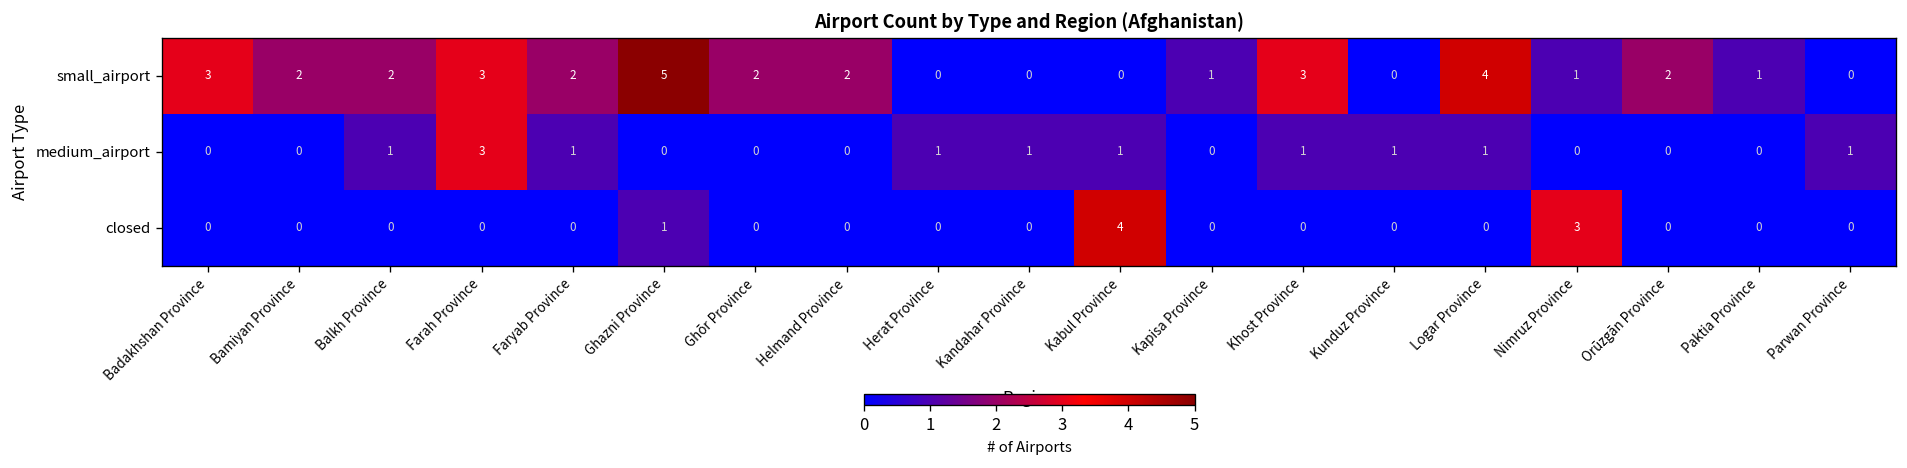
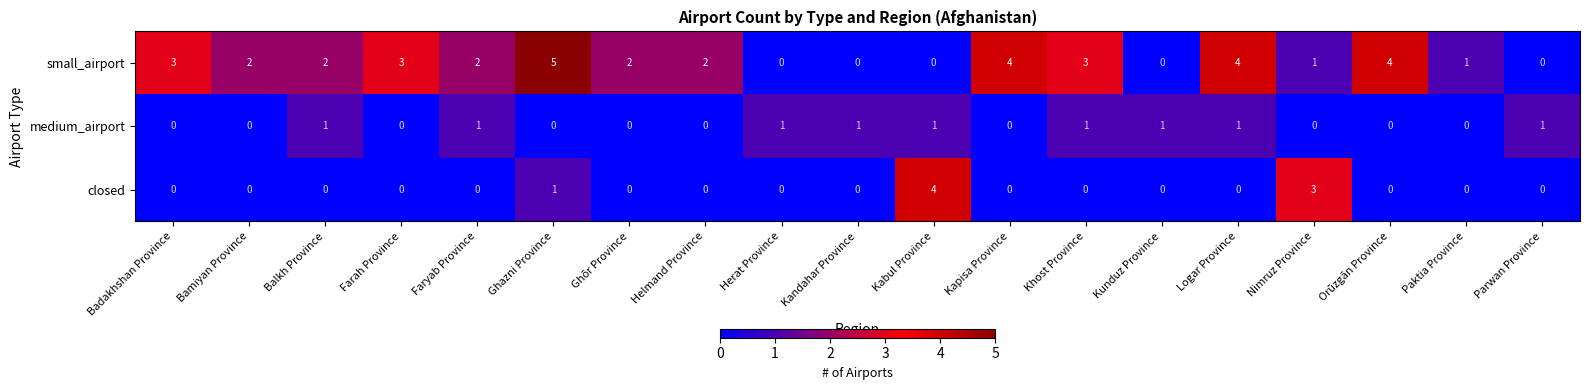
  {
    "small_airport": {
      "Badakhshan Province": 3,
      "Bamiyan Province": 2,
      "Balkh Province": 2,
      "Farah Province": 3,
      "Faryab Province": 2,
      "Ghazni Province": 5,
      "Ghōr Province": 2,
      "Helmand Province": 2,
      "Herat Province": 0,
      "Kandahar Province": 0,
      "Kabul Province": 0,
-     "Kapisa Province": 1,
+     "Kapisa Province": 4,
      "Khost Province": 3,
      "Kunduz Province": 0,
      "Logar Province": 4,
      "Nimruz Province": 1,
-     "Orūzgān Province": 2,
+     "Orūzgān Province": 4,
      "Paktia Province": 1,
      "Parwan Province": 0
    },
    "medium_airport": {
      "Badakhshan Province": 0,
      "Bamiyan Province": 0,
      "Balkh Province": 1,
-     "Farah Province": 3,
+     "Farah Province": 0,
      "Faryab Province": 1,
      "Ghazni Province": 0,
      "Ghōr Province": 0,
      "Helmand Province": 0,
      "Herat Province": 1,
      "Kandahar Province": 1,
      "Kabul Province": 1,
      "Kapisa Province": 0,
      "Khost Province": 1,
      "Kunduz Province": 1,
      "Logar Province": 1,
      "Nimruz Province": 0,
      "Orūzgān Province": 0,
      "Paktia Province": 0,
      "Parwan Province": 1
    },
    "closed": {
      "Badakhshan Province": 0,
      "Bamiyan Province": 0,
      "Balkh Province": 0,
      "Farah Province": 0,
      "Faryab Province": 0,
      "Ghazni Province": 1,
      "Ghōr Province": 0,
      "Helmand Province": 0,
      "Herat Province": 0,
      "Kandahar Province": 0,
      "Kabul Province": 4,
      "Kapisa Province": 0,
      "Khost Province": 0,
      "Kunduz Province": 0,
      "Logar Province": 0,
      "Nimruz Province": 3,
      "Orūzgān Province": 0,
      "Paktia Province": 0,
      "Parwan Province": 0
    }
  }
